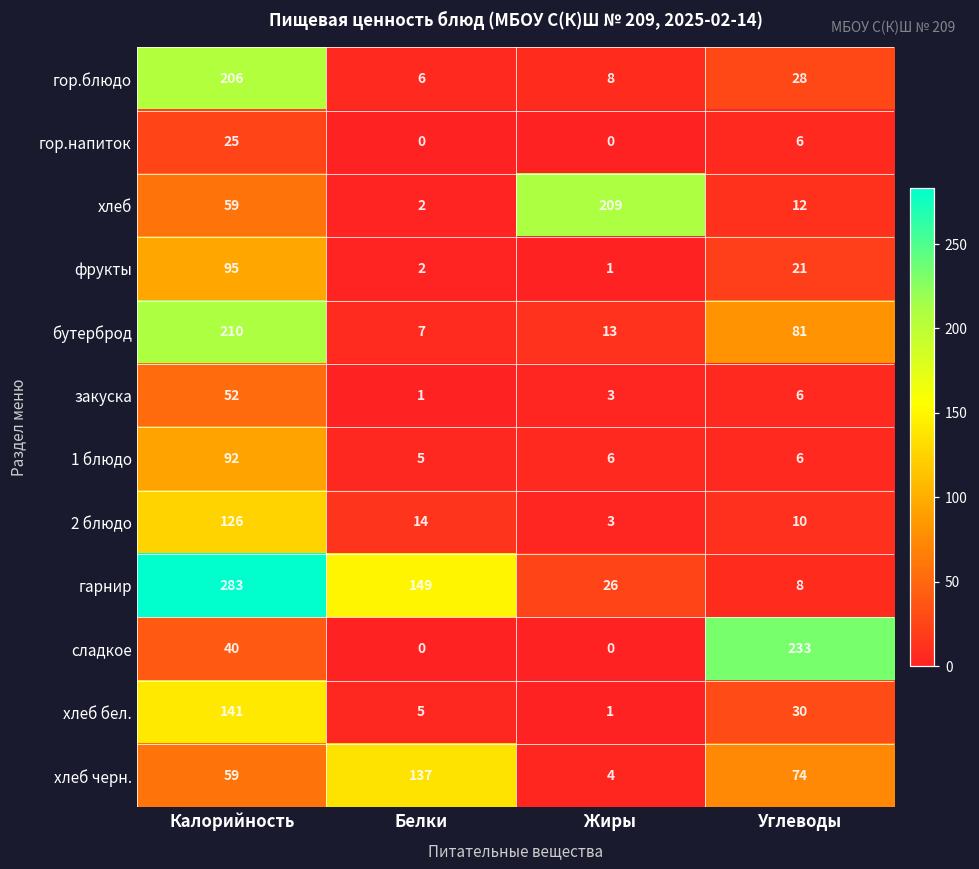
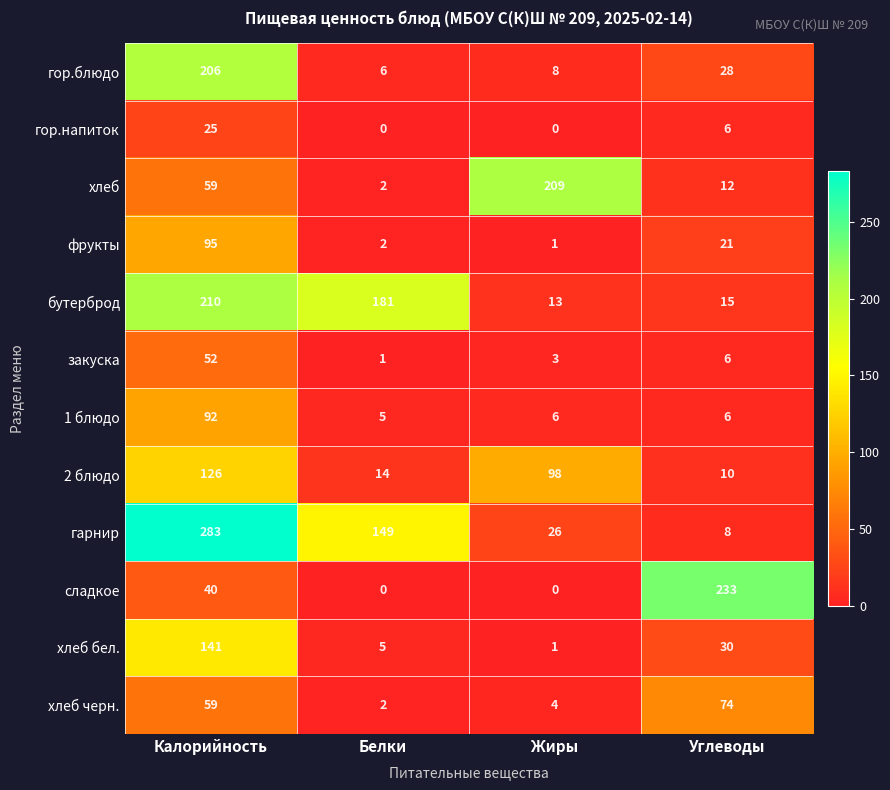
  {
    "гор.блюдо": {
      "Калорийность": 206,
      "Белки": 6,
      "Жиры": 8,
      "Углеводы": 28
    },
    "гор.напиток": {
      "Калорийность": 25,
      "Белки": 0,
      "Жиры": 0,
      "Углеводы": 6
    },
    "хлеб": {
      "Калорийность": 59,
      "Белки": 2,
      "Жиры": 209,
      "Углеводы": 12
    },
    "фрукты": {
      "Калорийность": 95,
      "Белки": 2,
      "Жиры": 1,
      "Углеводы": 21
    },
    "бутерброд": {
      "Калорийность": 210,
-     "Белки": 7,
+     "Белки": 181,
      "Жиры": 13,
-     "Углеводы": 81
+     "Углеводы": 15
    },
    "закуска": {
      "Калорийность": 52,
      "Белки": 1,
      "Жиры": 3,
      "Углеводы": 6
    },
    "1 блюдо": {
      "Калорийность": 92,
      "Белки": 5,
      "Жиры": 6,
      "Углеводы": 6
    },
    "2 блюдо": {
      "Калорийность": 126,
      "Белки": 14,
-     "Жиры": 3,
+     "Жиры": 98,
      "Углеводы": 10
    },
    "гарнир": {
      "Калорийность": 283,
      "Белки": 149,
      "Жиры": 26,
      "Углеводы": 8
    },
    "сладкое": {
      "Калорийность": 40,
      "Белки": 0,
      "Жиры": 0,
      "Углеводы": 233
    },
    "хлеб бел.": {
      "Калорийность": 141,
      "Белки": 5,
      "Жиры": 1,
      "Углеводы": 30
    },
    "хлеб черн.": {
      "Калорийность": 59,
-     "Белки": 137,
+     "Белки": 2,
      "Жиры": 4,
      "Углеводы": 74
    }
  }
